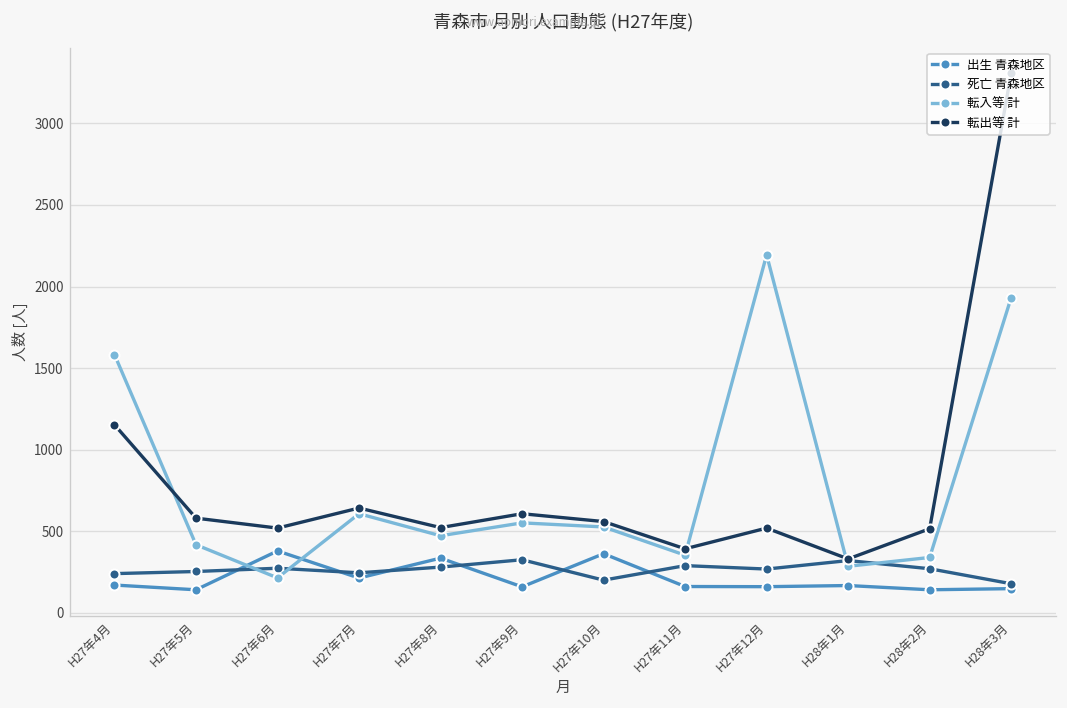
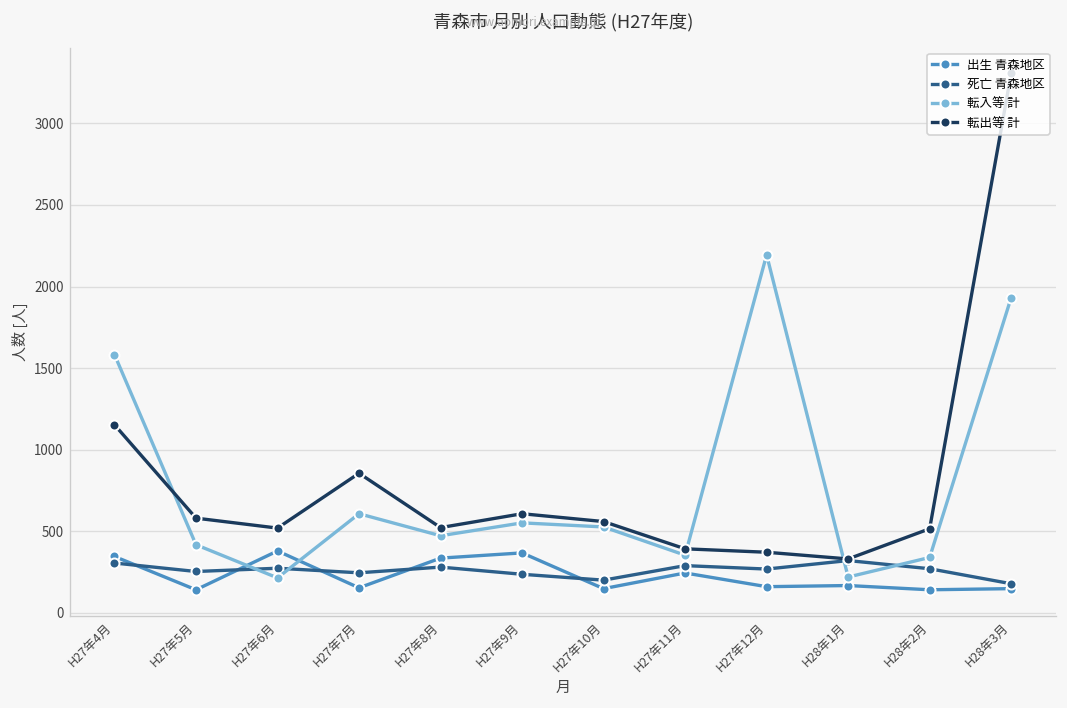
  {
    "出生 青森地区": {
-     "H27年4月": 170,
+     "H27年4月": 350,
      "H27年5月": 140,
      "H27年6月": 380,
-     "H27年7月": 210,
+     "H27年7月": 150,
      "H27年8月": 340,
-     "H27年9月": 160,
-     "H27年10月": 360,
-     "H27年11月": 160,
+     "H27年9月": 370,
+     "H27年10月": 150,
+     "H27年11月": 250,
      "H27年12月": 160,
      "H28年1月": 170,
      "H28年2月": 140,
      "H28年3月": 150
    },
    "死亡 青森地区": {
-     "H27年4月": 240,
+     "H27年4月": 310,
      "H27年5月": 250,
      "H27年6月": 270,
      "H27年7月": 250,
      "H27年8月": 280,
-     "H27年9月": 330,
+     "H27年9月": 240,
      "H27年10月": 200,
      "H27年11月": 290,
      "H27年12月": 270,
      "H28年2月": 270,
      "H28年3月": 180
    },
    "転入等 計": {
      "H27年4月": 1580,
      "H27年5月": 420,
      "H27年6月": 220,
      "H27年7月": 610,
      "H27年8月": 470,
      "H27年9月": 550,
      "H27年10月": 530,
      "H27年11月": 350,
      "H27年12月": 2190,
-     "H28年1月": 290,
+     "H28年1月": 220,
      "H28年2月": 340,
      "H28年3月": 1930
    },
    "転出等 計": {
      "H27年4月": 1150,
      "H27年5月": 580,
      "H27年6月": 520,
-     "H27年7月": 640,
+     "H27年7月": 860,
      "H27年8月": 520,
      "H27年9月": 610,
      "H27年10月": 560,
      "H27年11月": 390,
-     "H27年12月": 520,
+     "H27年12月": 370,
      "H28年2月": 520
    }
  }
